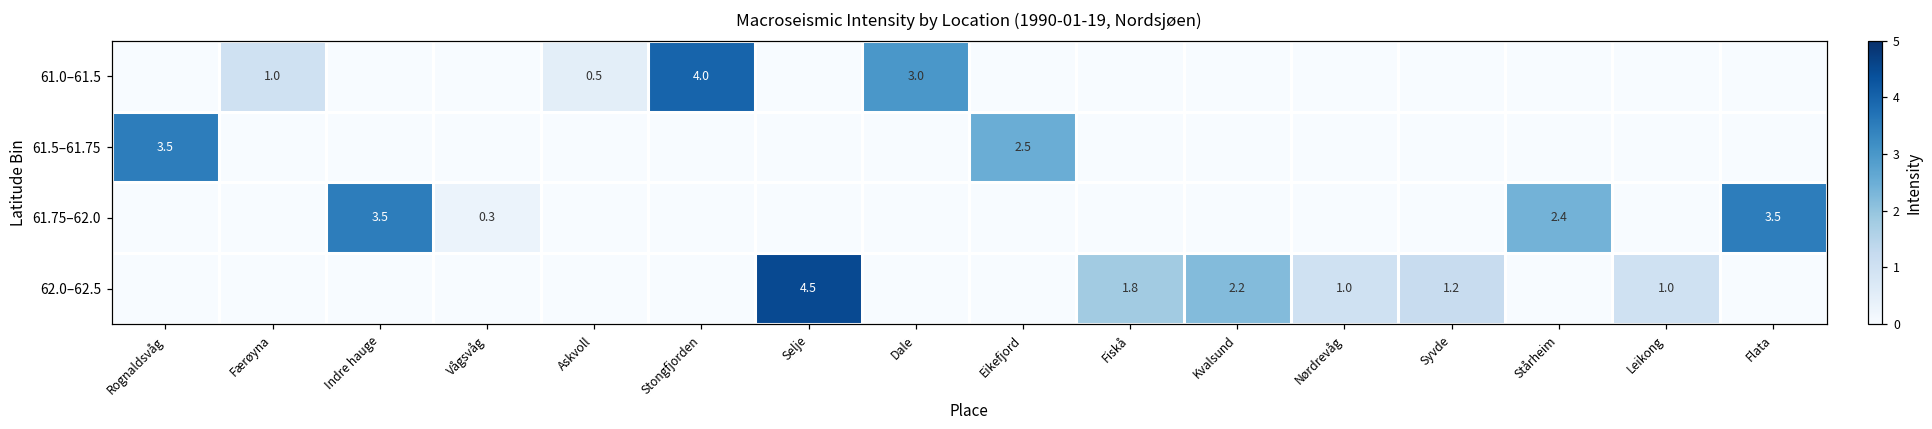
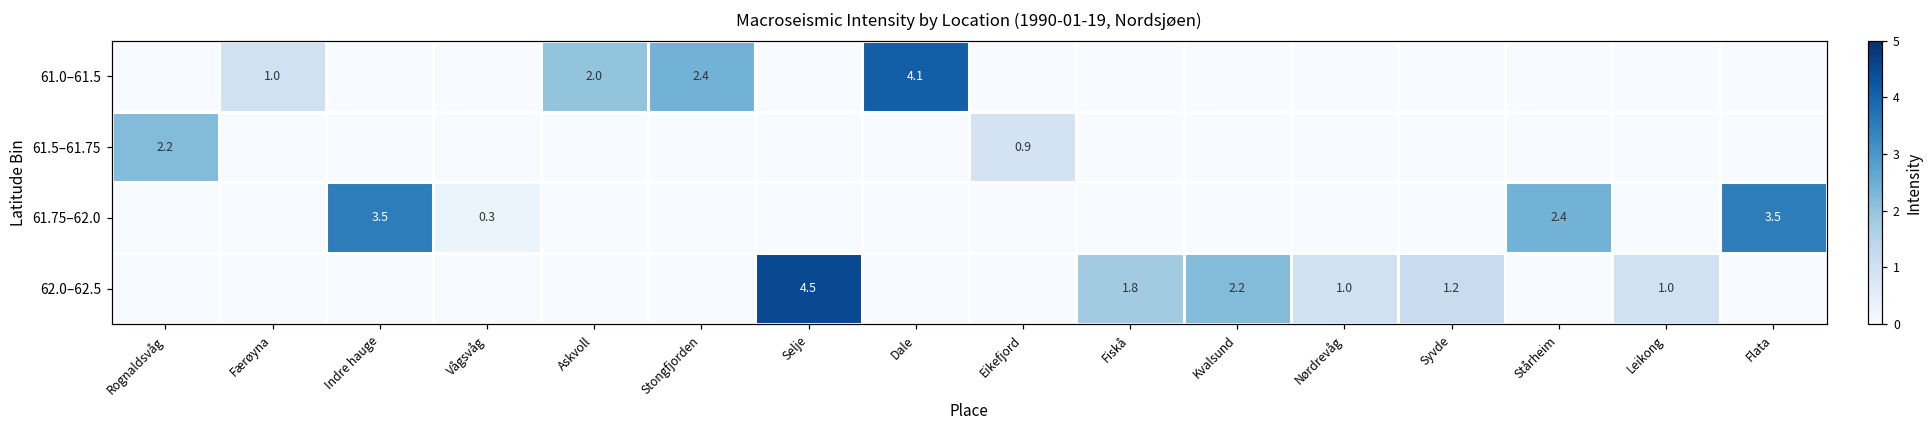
  {
    "61.0–61.5": {
      "Færøyna": 1.0,
-     "Askvoll": 0.5,
-     "Stongfjorden": 4.0,
-     "Dale": 3.0
+     "Askvoll": 2.0,
+     "Stongfjorden": 2.4,
+     "Dale": 4.1
    },
    "61.5–61.75": {
-     "Rognaldsvåg": 3.5,
-     "Eikefjord": 2.5
+     "Rognaldsvåg": 2.2,
+     "Eikefjord": 0.9
    },
    "61.75–62.0": {
      "Indre hauge": 3.5,
      "Vågsvåg": 0.3,
      "Stårheim": 2.4,
      "Flata": 3.5
    },
    "62.0–62.5": {
      "Selje": 4.5,
      "Fiskå": 1.8,
      "Kvalsund": 2.2,
      "Nørdrevåg": 1.0,
      "Syvde": 1.2,
      "Leikong": 1.0
    }
  }
